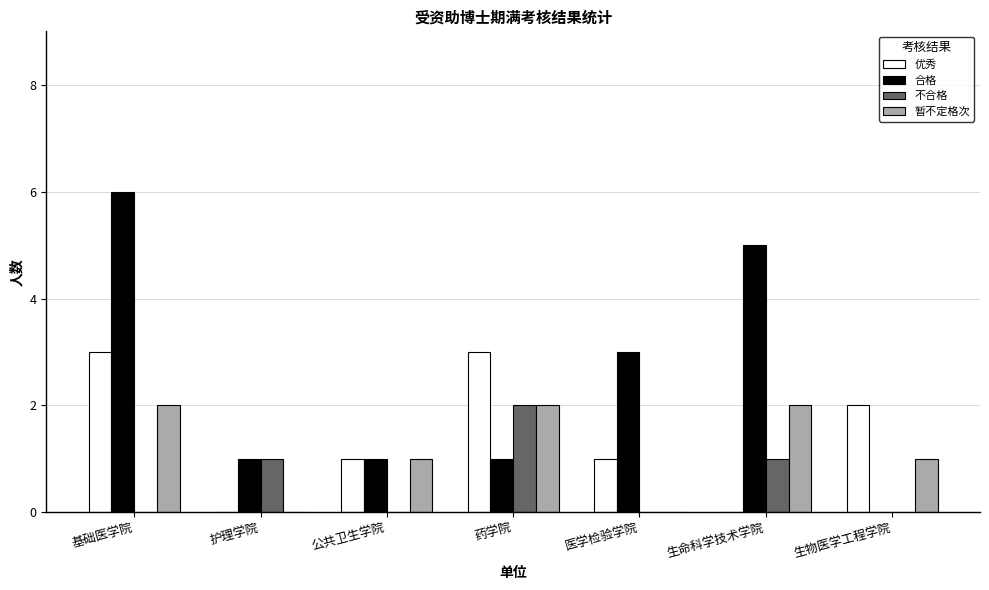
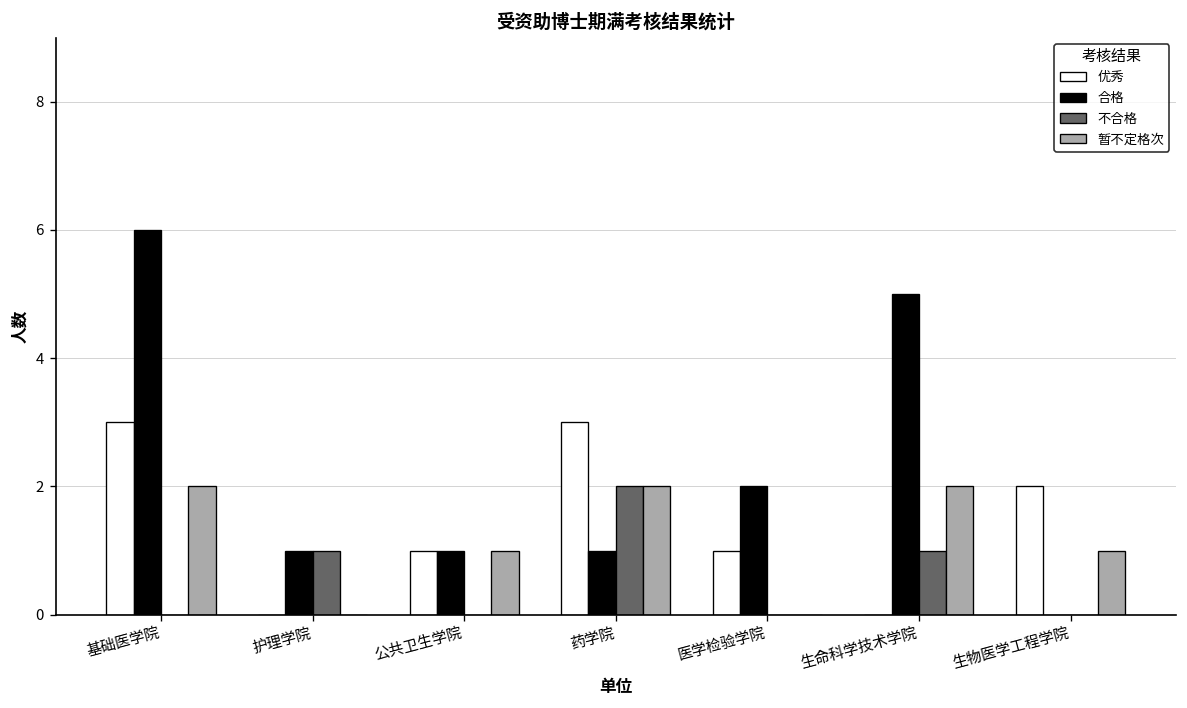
  {
    "优秀": {
      "基础医学院": 3,
      "护理学院": 0,
      "公共卫生学院": 1,
      "药学院": 3,
      "医学检验学院": 1,
      "生命科学技术学院": 0,
      "生物医学工程学院": 2
    },
    "合格": {
      "基础医学院": 6,
      "护理学院": 1,
      "公共卫生学院": 1,
      "药学院": 1,
-     "医学检验学院": 3,
+     "医学检验学院": 2,
      "生命科学技术学院": 5,
      "生物医学工程学院": 0
    },
    "不合格": {
      "基础医学院": 0,
      "护理学院": 1,
      "公共卫生学院": 0,
      "药学院": 2,
      "医学检验学院": 0,
      "生命科学技术学院": 1,
      "生物医学工程学院": 0
    },
    "暂不定格次": {
      "基础医学院": 2,
      "护理学院": 0,
      "公共卫生学院": 1,
      "药学院": 2,
      "医学检验学院": 0,
      "生命科学技术学院": 2,
      "生物医学工程学院": 1
    }
  }
